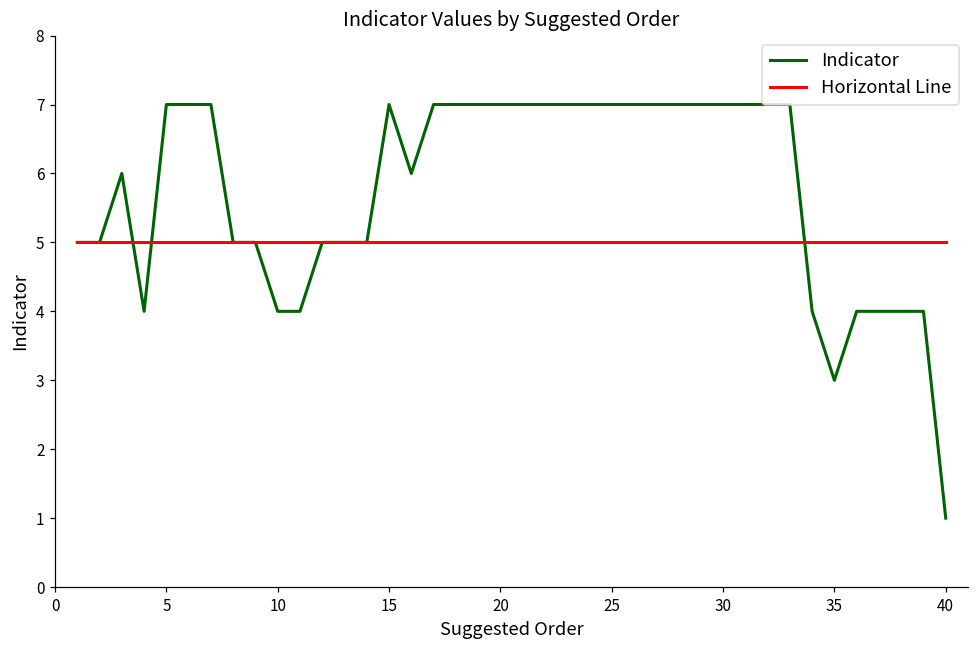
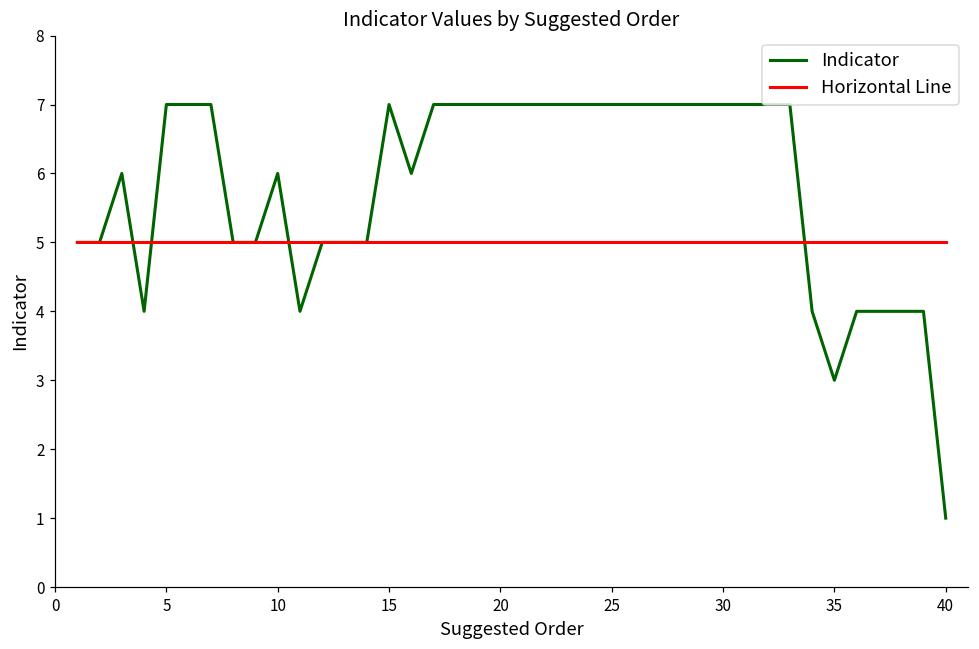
  {
    "Indicator": {
      "5": 7,
-     "10": 4,
+     "10": 6,
      "15": 7,
      "20": 7,
      "25": 7,
      "30": 7,
      "35": 3,
      "40": 1
    },
    "Horizontal Line": {
      "5": 5,
      "10": 5,
      "15": 5,
      "20": 5,
      "25": 5,
      "30": 5,
      "35": 5,
      "40": 5
    }
  }
